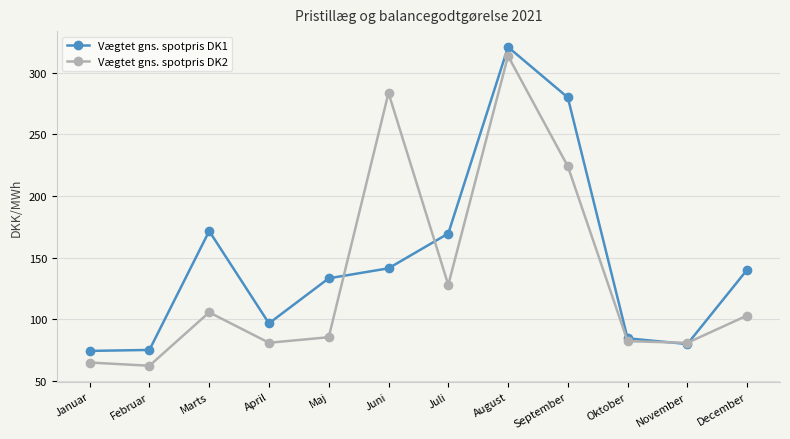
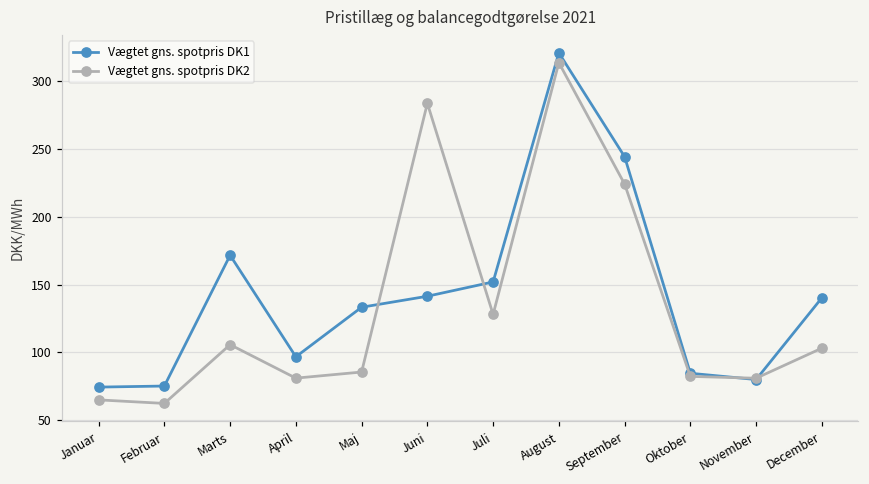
  {
    "Vægtet gns. spotpris DK1": {
      "Januar": 74,
      "Februar": 75,
      "Marts": 172,
      "April": 97,
      "Maj": 133,
      "Juni": 141,
-     "Juli": 170,
+     "Juli": 152,
      "August": 321,
-     "September": 280,
+     "September": 244,
      "Oktober": 85,
      "December": 140
    },
    "Vægtet gns. spotpris DK2": {
      "Januar": 65,
      "Februar": 62,
      "Marts": 106,
      "April": 81,
      "Maj": 86,
      "Juni": 284,
      "Juli": 128,
      "August": 314,
      "September": 224,
      "Oktober": 82,
      "December": 103
    }
  }
